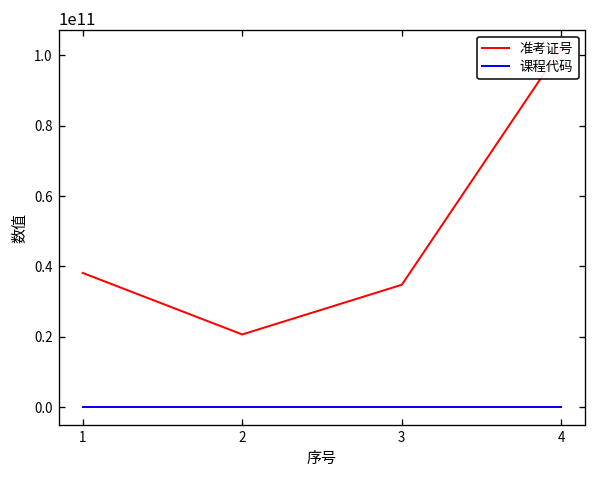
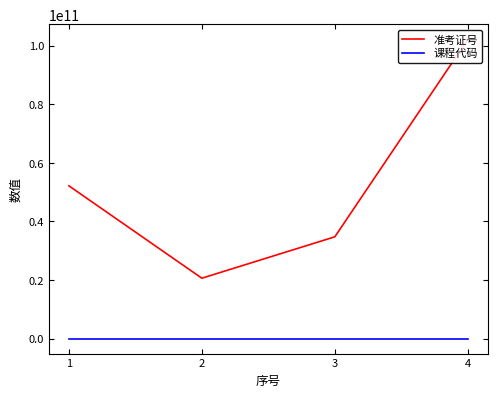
  {
    "准考证号": {
-     "1": 38000000000,
+     "1": 52000000000,
      "2": 21000000000,
      "3": 35000000000
    },
    "课程代码": {
      "1": 0,
      "2": 0,
      "3": 0,
      "4": 0
    }
  }
